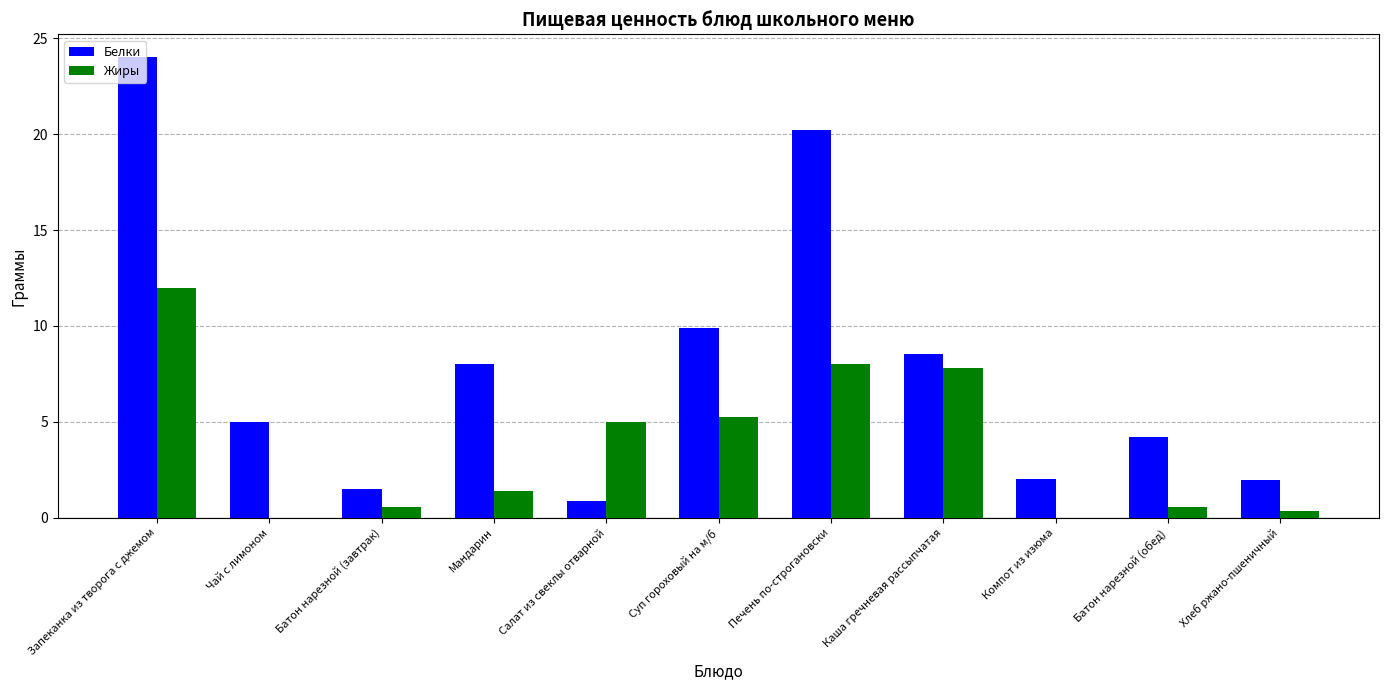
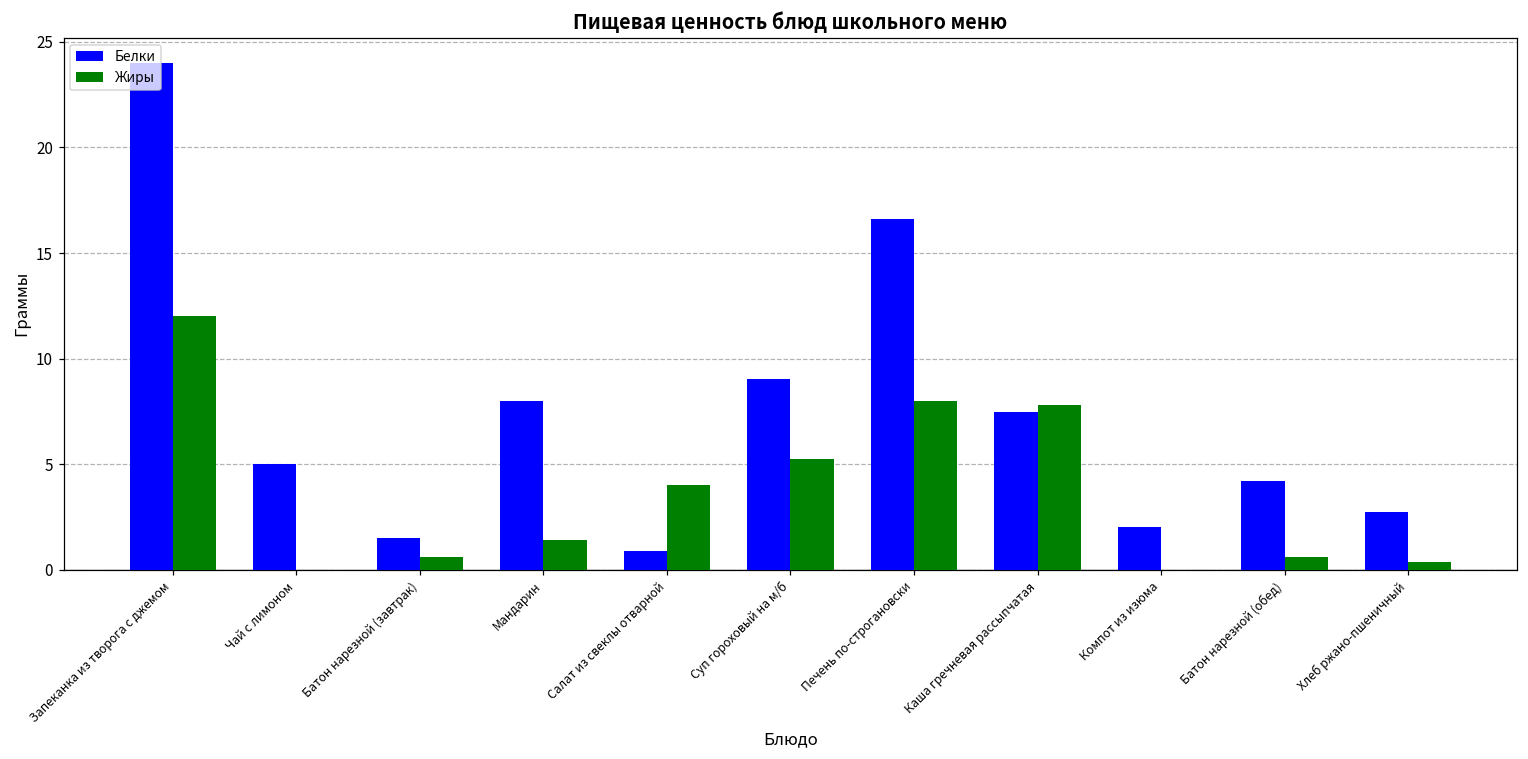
  {
    "Белки": {
      "Чай с лимоном": 5.0,
      "Батон нарезной (завтрак)": 1.5,
      "Мандарин": 8.0,
      "Салат из свеклы отварной": 0.9,
-     "Суп гороховый на м/б": 9.9,
-     "Печень по-строгановски": 20.2,
-     "Каша гречневая рассыпчатая": 8.6,
+     "Суп гороховый на м/б": 9.1,
+     "Печень по-строгановски": 16.6,
+     "Каша гречневая рассыпчатая": 7.5,
      "Компот из изюма": 2.0,
      "Батон нарезной (обед)": 4.2,
-     "Хлеб ржано-пшеничный": 2.0
+     "Хлеб ржано-пшеничный": 2.8
    },
    "Жиры": {
      "Запеканка из творога с джемом": 12,
      "Чай с лимоном": 0,
      "Батон нарезной (завтрак)": 0.6,
      "Мандарин": 1.4,
-     "Салат из свеклы отварной": 5,
+     "Салат из свеклы отварной": 4,
      "Суп гороховый на м/б": 5.3,
      "Печень по-строгановски": 8,
      "Каша гречневая рассыпчатая": 7.8,
      "Компот из изюма": 0,
      "Батон нарезной (обед)": 0.6,
      "Хлеб ржано-пшеничный": 0.4
    }
  }
